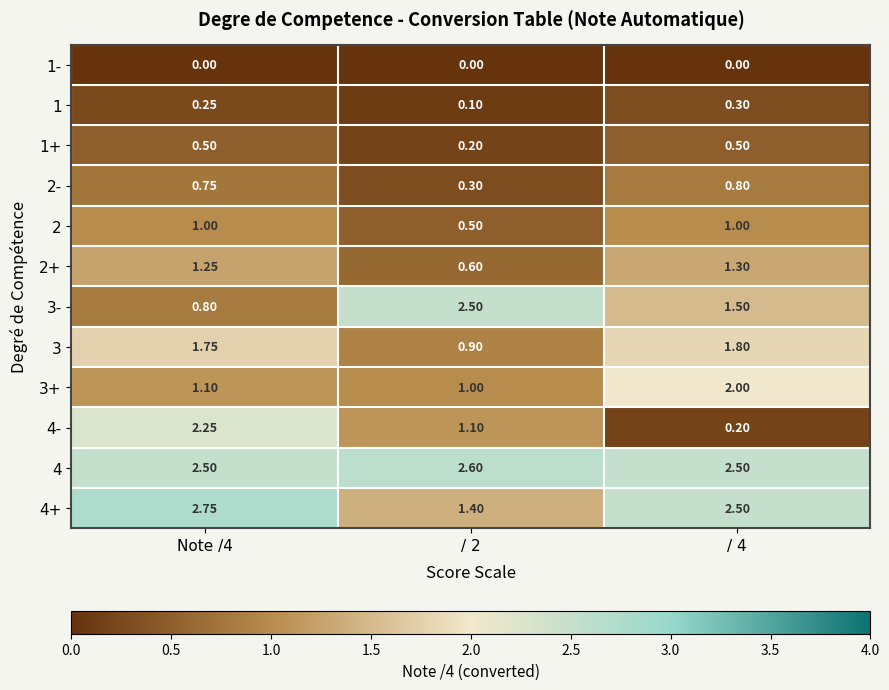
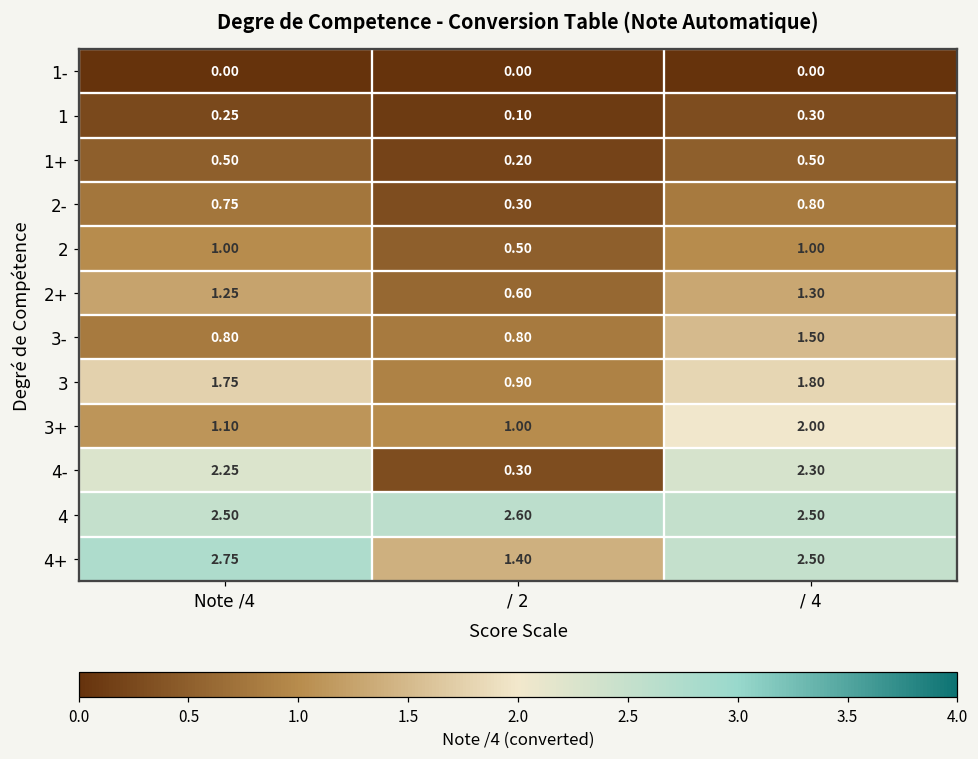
  {
    "1-": {
      "Note /4": 0.00,
      "/ 2": 0.00,
      "/ 4": 0.00
    },
    "1": {
      "Note /4": 0.25,
      "/ 2": 0.10,
      "/ 4": 0.30
    },
    "1+": {
      "Note /4": 0.50,
      "/ 2": 0.20,
      "/ 4": 0.50
    },
    "2-": {
      "Note /4": 0.75,
      "/ 2": 0.30,
      "/ 4": 0.80
    },
    "2": {
      "Note /4": 1.00,
      "/ 2": 0.50,
      "/ 4": 1.00
    },
    "2+": {
      "Note /4": 1.25,
      "/ 2": 0.60,
      "/ 4": 1.30
    },
    "3-": {
      "Note /4": 0.80,
-     "/ 2": 2.50,
+     "/ 2": 0.80,
      "/ 4": 1.50
    },
    "3": {
      "Note /4": 1.75,
      "/ 2": 0.90,
      "/ 4": 1.80
    },
    "3+": {
      "Note /4": 1.10,
      "/ 2": 1.00,
      "/ 4": 2.00
    },
    "4-": {
      "Note /4": 2.25,
-     "/ 2": 1.10,
-     "/ 4": 0.20
+     "/ 2": 0.30,
+     "/ 4": 2.30
    },
    "4": {
      "Note /4": 2.50,
      "/ 2": 2.60,
      "/ 4": 2.50
    },
    "4+": {
      "Note /4": 2.75,
      "/ 2": 1.40,
      "/ 4": 2.50
    }
  }
